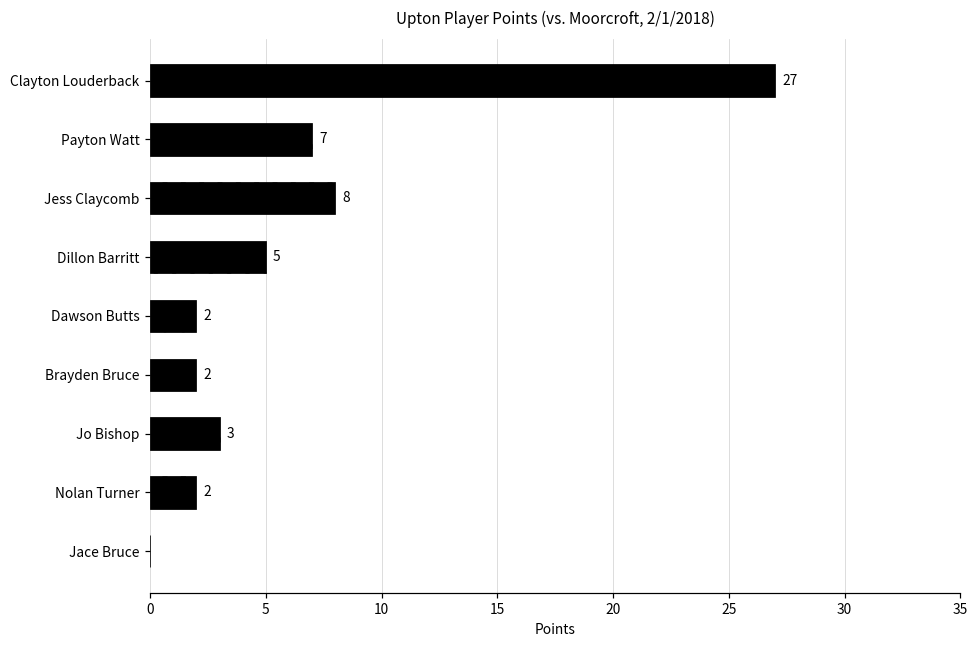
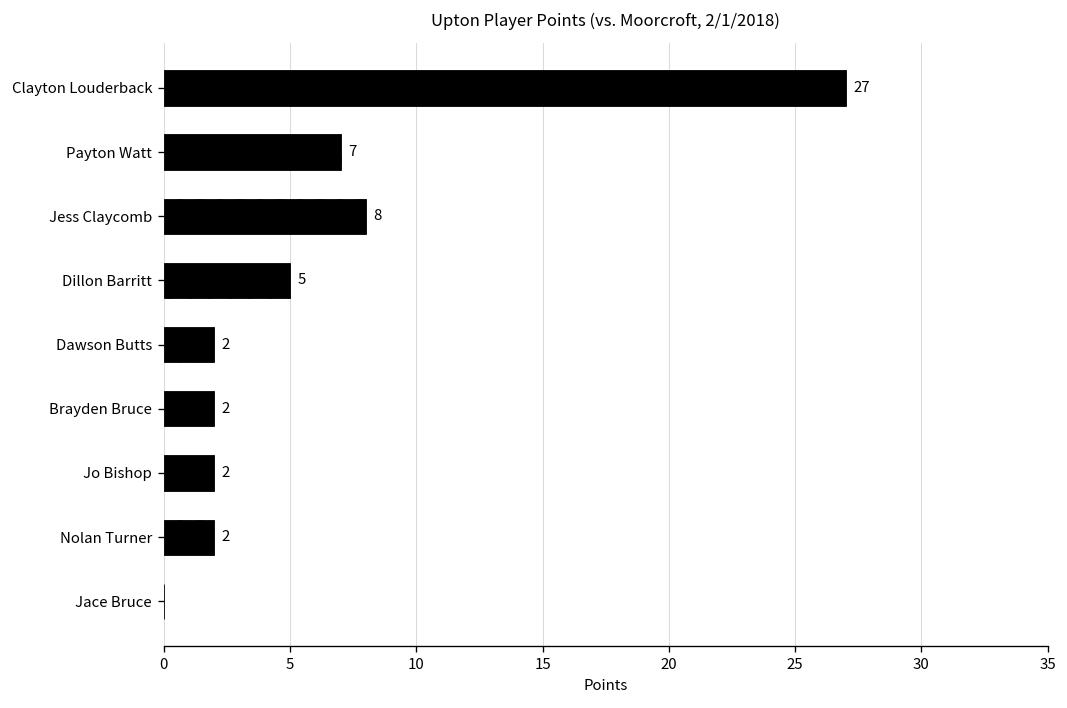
  {
    "Clayton Louderback": 27,
    "Payton Watt": 7,
    "Jess Claycomb": 8,
    "Dillon Barritt": 5,
    "Dawson Butts": 2,
    "Brayden Bruce": 2,
-   "Jo Bishop": 3,
+   "Jo Bishop": 2,
    "Nolan Turner": 2
  }
